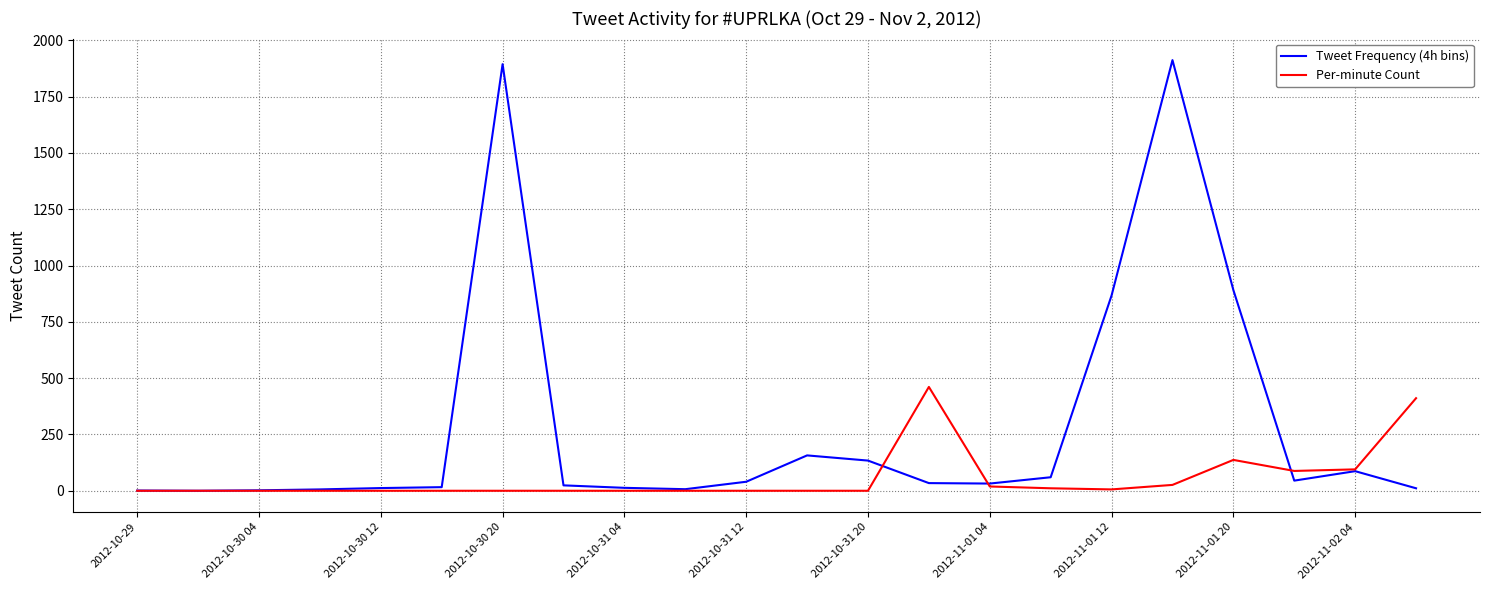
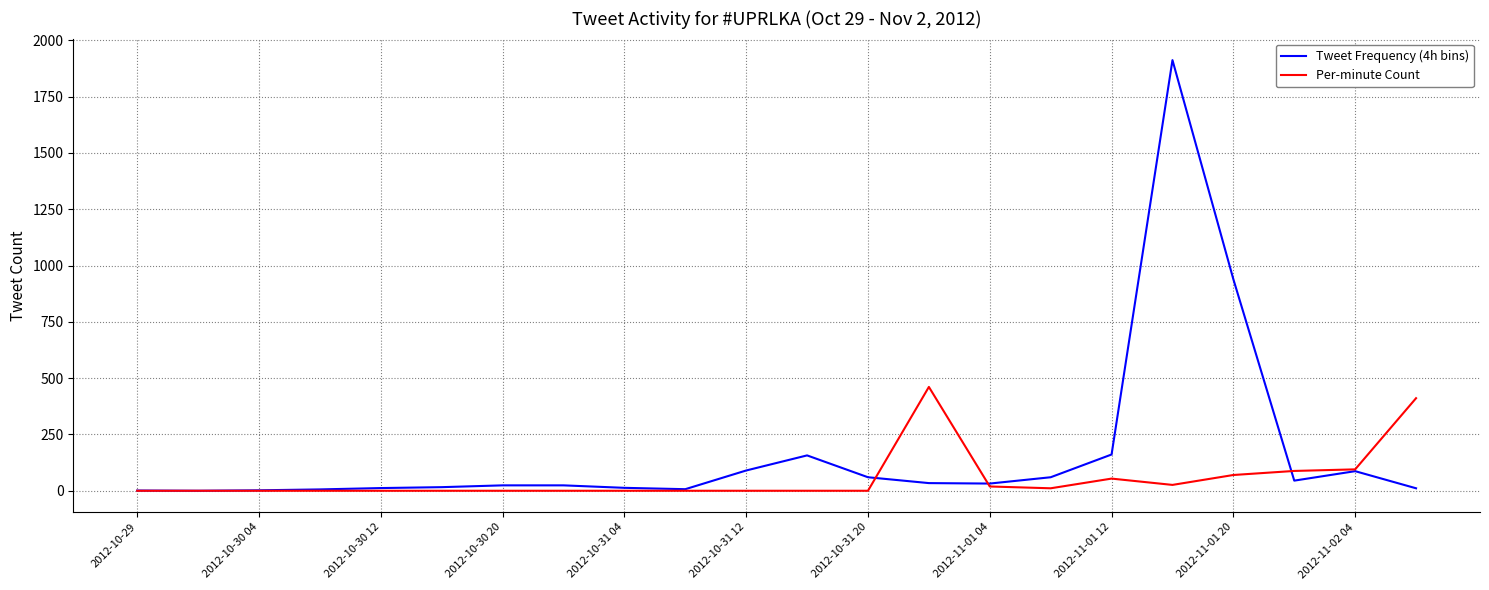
  {
    "Tweet Frequency (4h bins)": {
      "2012-10-30 12": 10,
-     "2012-10-30 20": 1890,
+     "2012-10-30 20": 20,
      "2012-10-31 04": 10,
-     "2012-10-31 12": 40,
-     "2012-10-31 20": 130,
+     "2012-10-31 12": 90,
+     "2012-10-31 20": 60,
      "2012-11-01 04": 30,
-     "2012-11-01 12": 870,
-     "2012-11-01 20": 890
+     "2012-11-01 12": 160,
+     "2012-11-01 20": 940
    },
    "Per-minute Count": {
      "2012-10-30 12": 0,
      "2012-10-30 20": 0,
      "2012-10-31 04": 0,
      "2012-10-31 12": 0,
      "2012-10-31 20": 0,
      "2012-11-01 04": 20,
-     "2012-11-01 12": 10,
-     "2012-11-01 20": 140
+     "2012-11-01 12": 50,
+     "2012-11-01 20": 70
    }
  }
